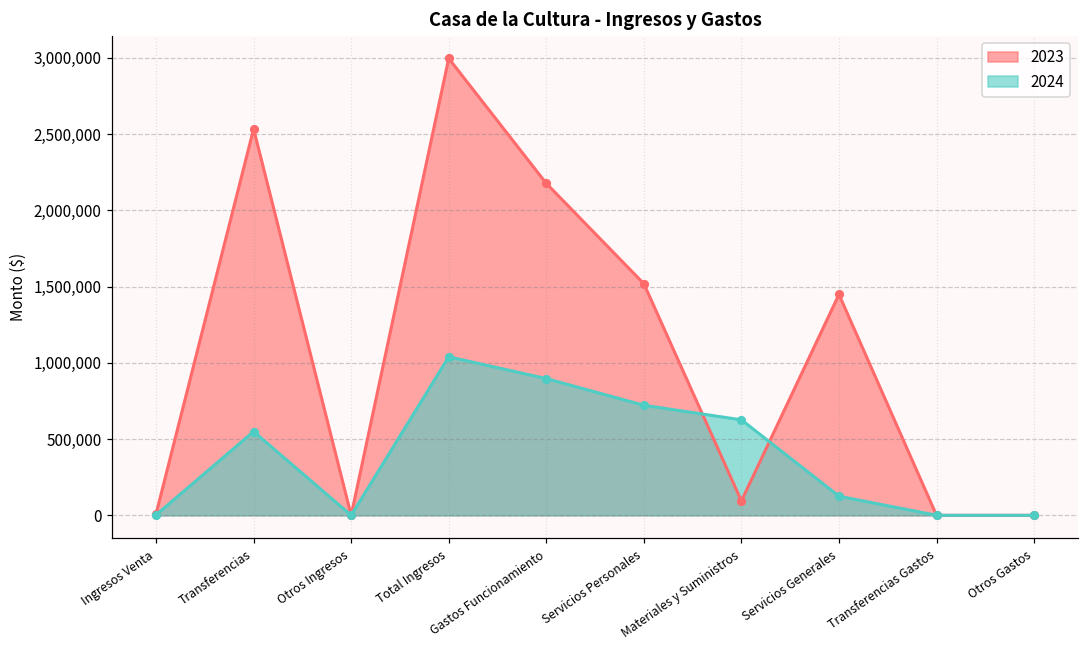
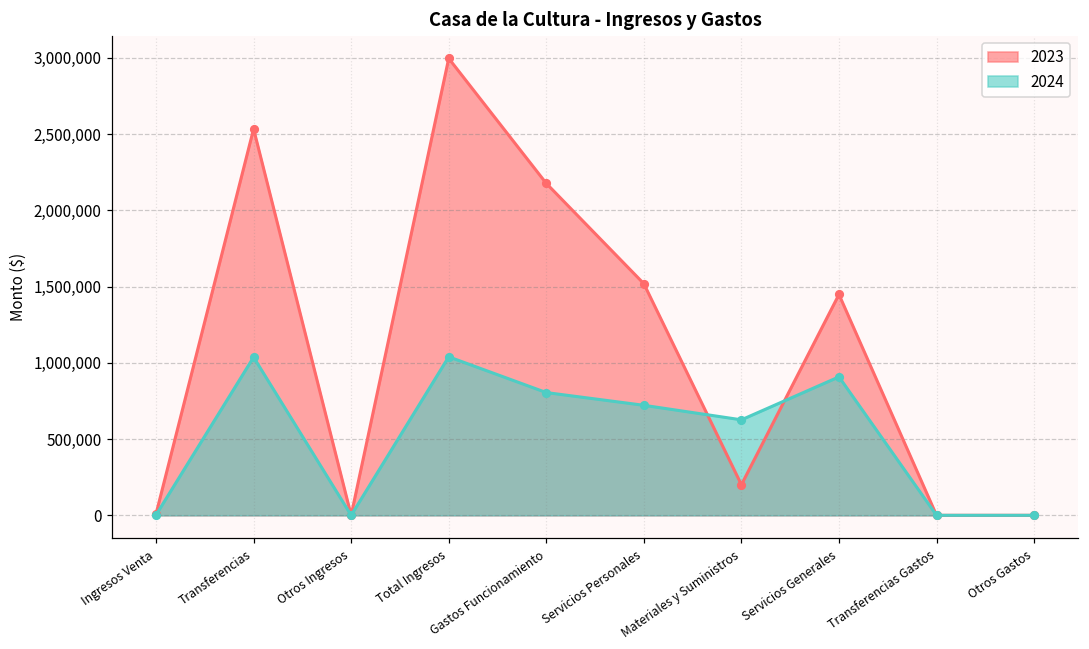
  {
    "2023": {
      "Transferencias": "2,530,000",
      "Total Ingresos": "3,000,000",
      "Gastos Funcionamiento": "2,180,000",
      "Servicios Personales": "1,520,000",
-     "Materiales y Suministros": "90,000",
+     "Materiales y Suministros": "200,000",
      "Servicios Generales": "1,450,000"
    },
    "2024": {
-     "Transferencias": "550,000",
+     "Transferencias": "1,040,000",
      "Total Ingresos": "1,040,000",
-     "Gastos Funcionamiento": "900,000",
+     "Gastos Funcionamiento": "800,000",
      "Servicios Personales": "720,000",
      "Materiales y Suministros": "630,000",
-     "Servicios Generales": "130,000"
+     "Servicios Generales": "910,000"
    }
  }
